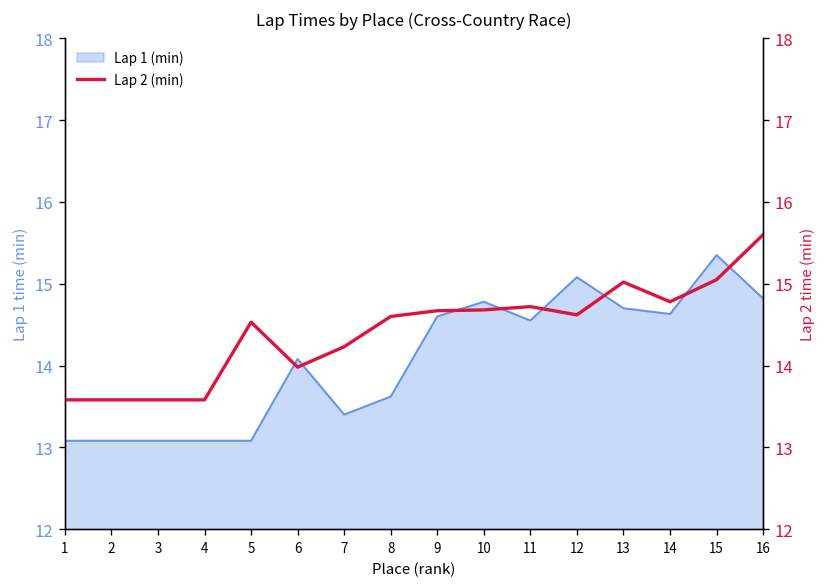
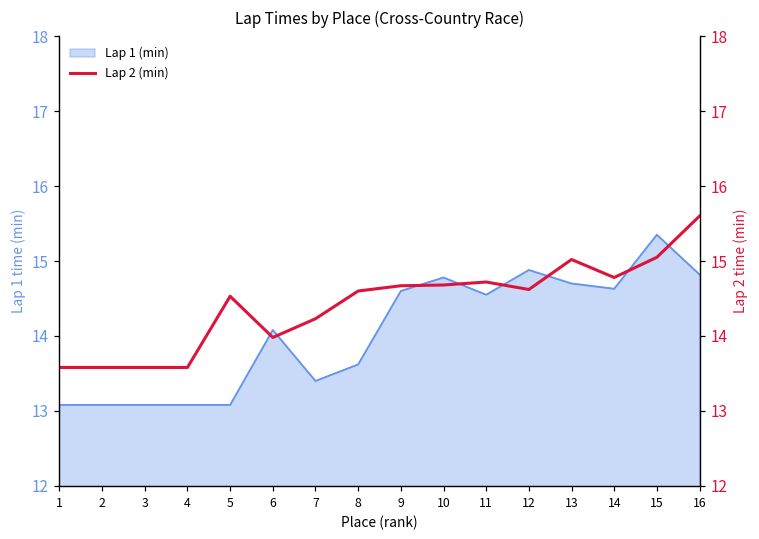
  {
    "Lap 1 (min)": {
      "1": 13.1,
      "2": 13.1,
      "3": 13.1,
      "4": 13.1,
      "5": 13.1,
      "6": 14.1,
      "7": 13.4,
      "8": 13.6,
      "9": 14.6,
      "10": 14.8,
      "11": 14.6,
-     "12": 15.1,
+     "12": 14.9,
      "13": 14.7,
      "14": 14.6,
      "15": 15.4,
      "16": 14.8
    },
    "Lap 2 (min)": {
      "1": 13.6,
      "2": 13.6,
      "3": 13.6,
      "4": 13.6,
      "5": 14.5,
      "6": 14.0,
      "7": 14.2,
      "8": 14.6,
      "9": 14.7,
      "10": 14.7,
      "11": 14.7,
      "12": 14.6,
      "13": 15.0,
      "14": 14.8,
      "15": 15.1,
      "16": 15.6
    }
  }
